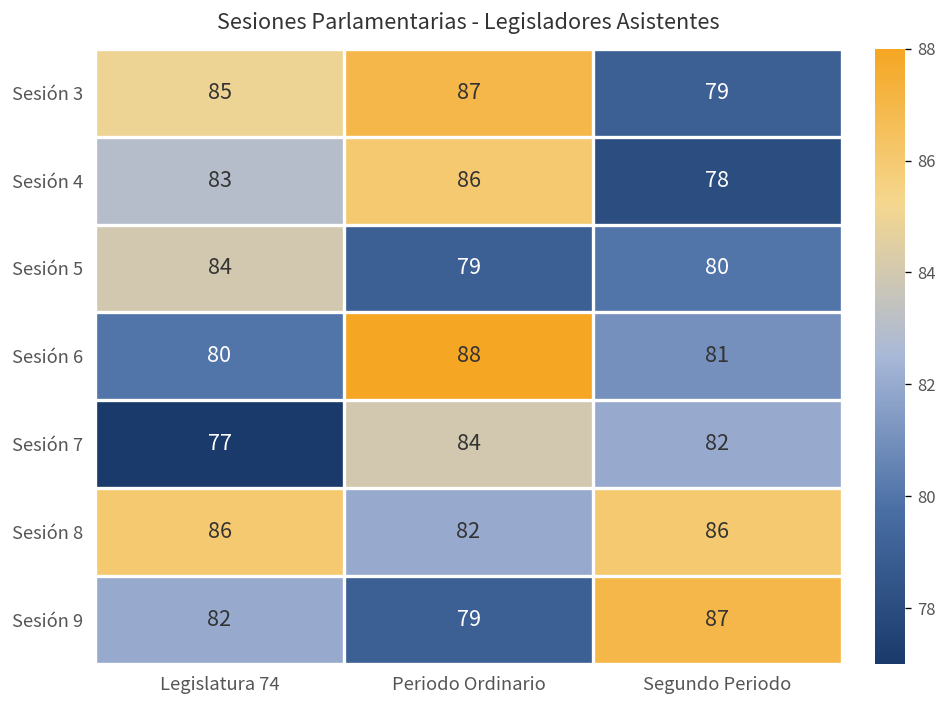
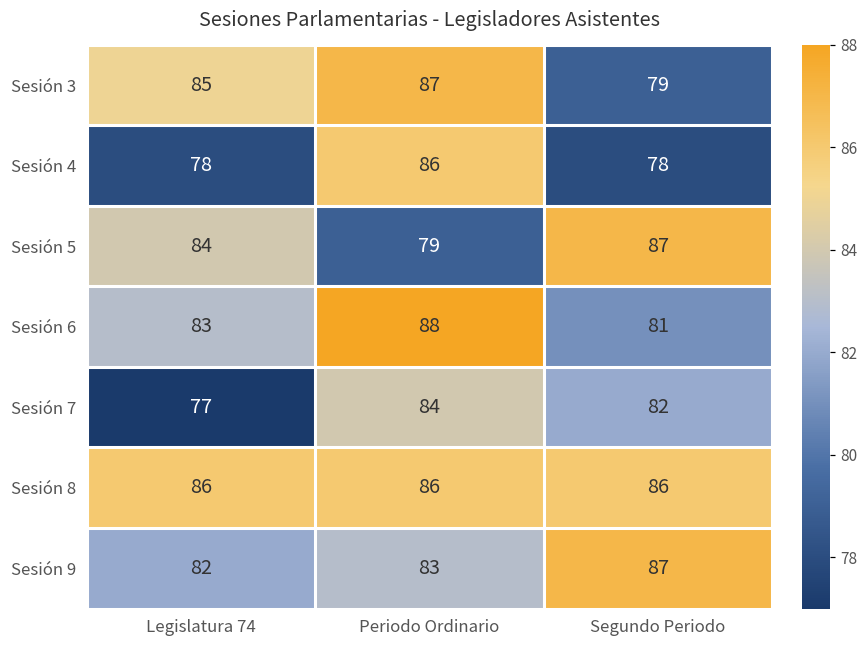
  {
    "Sesión 3": {
      "Legislatura 74": 85,
      "Periodo Ordinario": 87,
      "Segundo Periodo": 79
    },
    "Sesión 4": {
-     "Legislatura 74": 83,
+     "Legislatura 74": 78,
      "Periodo Ordinario": 86,
      "Segundo Periodo": 78
    },
    "Sesión 5": {
      "Legislatura 74": 84,
      "Periodo Ordinario": 79,
-     "Segundo Periodo": 80
+     "Segundo Periodo": 87
    },
    "Sesión 6": {
-     "Legislatura 74": 80,
+     "Legislatura 74": 83,
      "Periodo Ordinario": 88,
      "Segundo Periodo": 81
    },
    "Sesión 7": {
      "Legislatura 74": 77,
      "Periodo Ordinario": 84,
      "Segundo Periodo": 82
    },
    "Sesión 8": {
      "Legislatura 74": 86,
-     "Periodo Ordinario": 82,
+     "Periodo Ordinario": 86,
      "Segundo Periodo": 86
    },
    "Sesión 9": {
      "Legislatura 74": 82,
-     "Periodo Ordinario": 79,
+     "Periodo Ordinario": 83,
      "Segundo Periodo": 87
    }
  }
